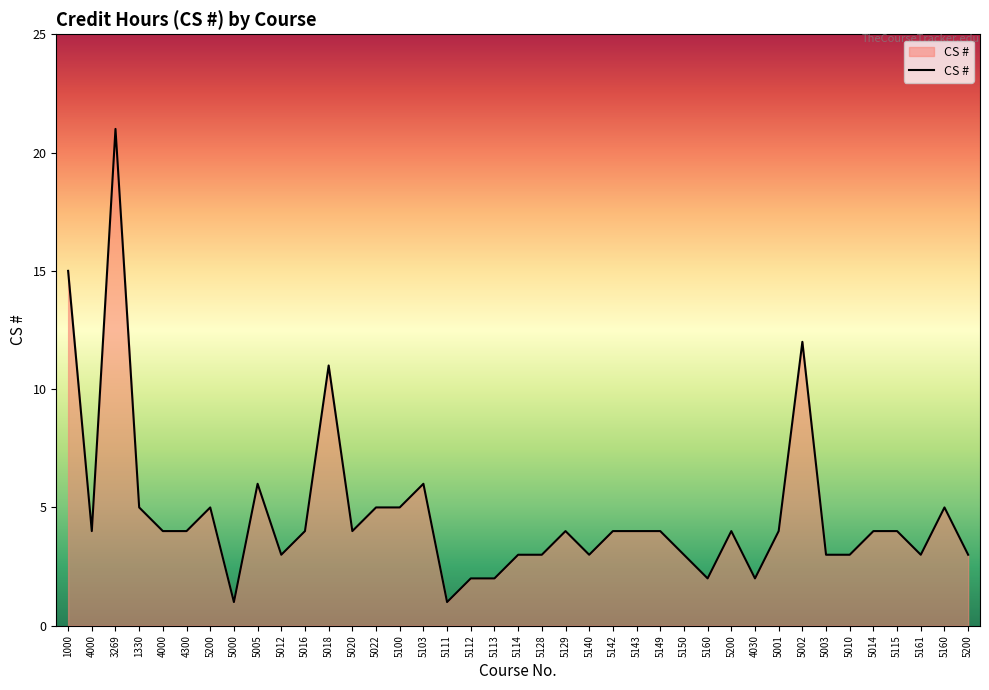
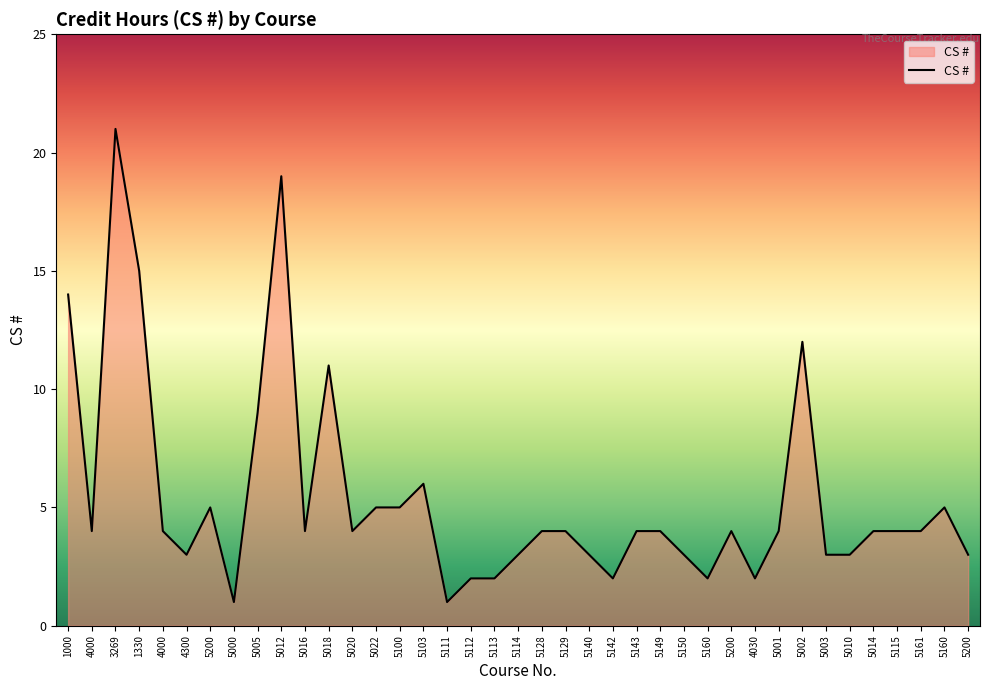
  {
-   "1000": 15,
+   "1000": 14,
    "3269": 21,
-   "1330": 5,
-   "4300": 4,
+   "1330": 15,
+   "4300": 3,
    "5000": 1,
-   "5005": 6,
-   "5012": 3,
+   "5005": 9,
+   "5012": 19,
    "5016": 4,
    "5018": 11,
    "5020": 4,
    "5022": 5,
    "5100": 5,
    "5103": 6,
    "5111": 1,
    "5112": 2,
    "5113": 2,
    "5114": 3,
-   "5128": 3,
+   "5128": 4,
    "5129": 4,
    "5140": 3,
-   "5142": 4,
+   "5142": 2,
    "5143": 4,
    "5149": 4,
    "5150": 3,
    "4030": 2,
    "5001": 4,
    "5002": 12,
    "5003": 3,
    "5010": 3,
    "5014": 4,
    "5115": 4,
-   "5161": 3
+   "5161": 4
  }
